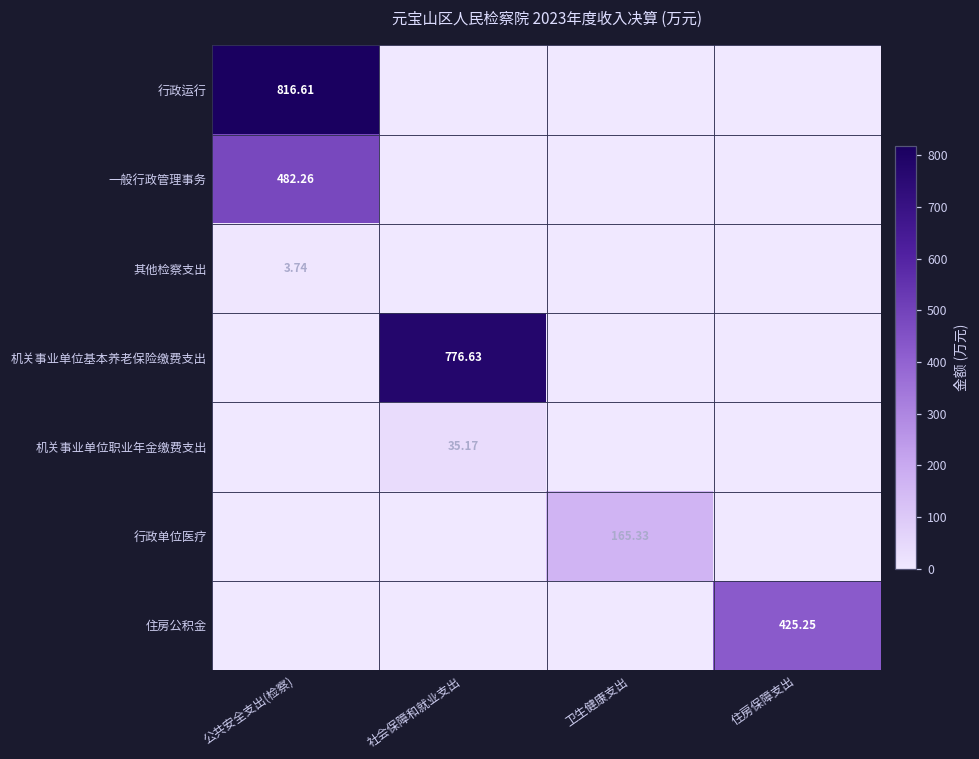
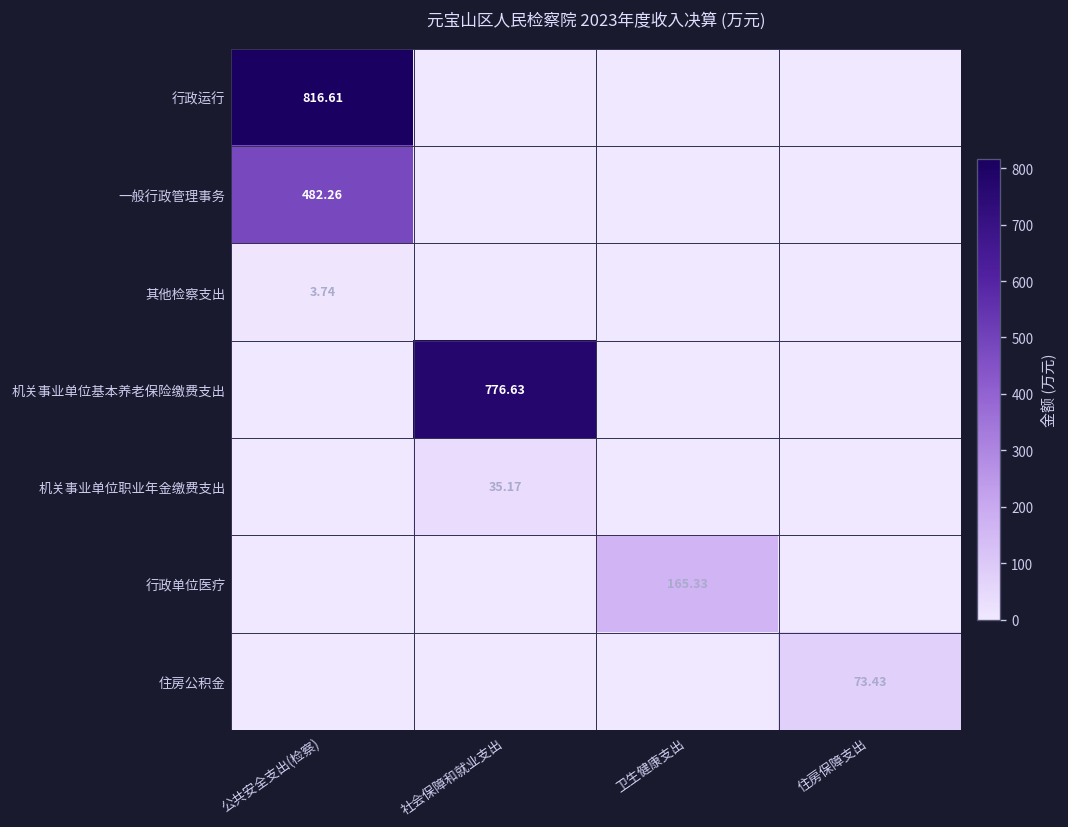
  {
    "行政运行": {
      "公共安全支出(检察)": 816.61
    },
    "一般行政管理事务": {
      "公共安全支出(检察)": 482.26
    },
    "其他检察支出": {
      "公共安全支出(检察)": 3.74
    },
    "机关事业单位基本养老保险缴费支出": {
      "社会保障和就业支出": 776.63
    },
    "机关事业单位职业年金缴费支出": {
      "社会保障和就业支出": 35.17
    },
    "住房公积金": {
-     "住房保障支出": 425.25
+     "住房保障支出": 73.43
    }
  }
